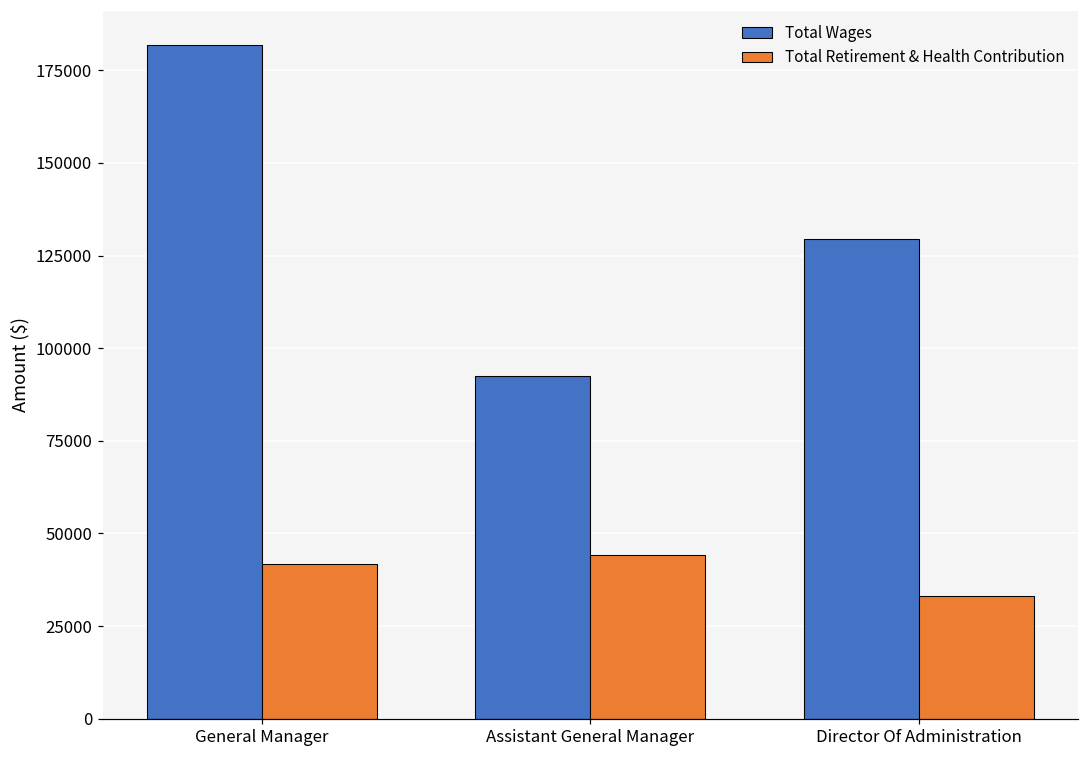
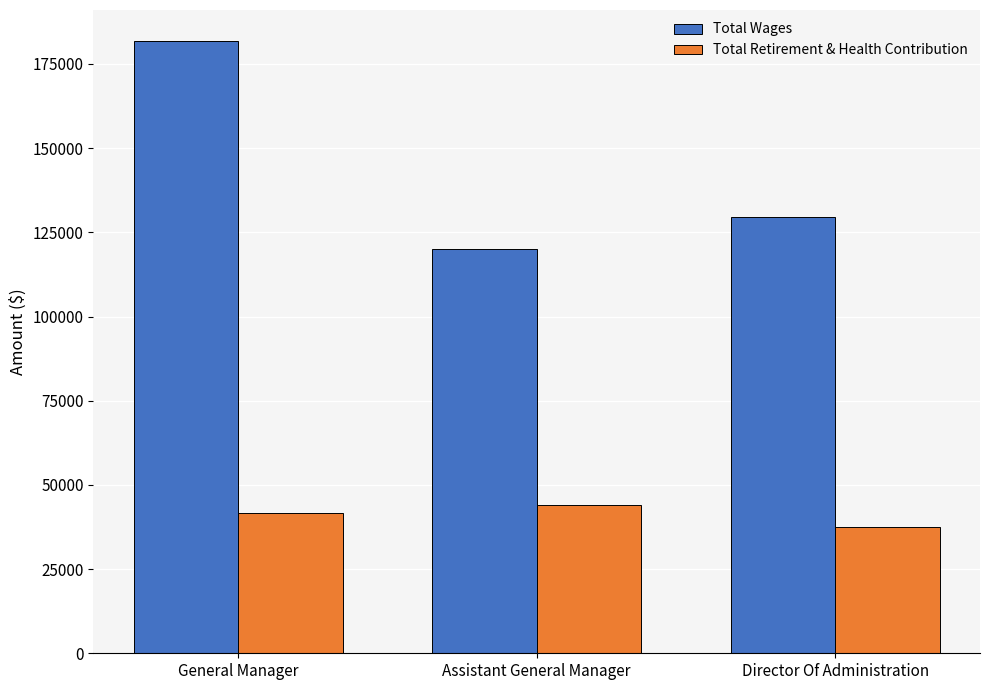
  {
    "Total Wages": {
      "General Manager": 182000,
-     "Assistant General Manager": 93000,
+     "Assistant General Manager": 120000,
      "Director Of Administration": 129000
    },
    "Total Retirement & Health Contribution": {
      "General Manager": 42000,
      "Assistant General Manager": 44000,
-     "Director Of Administration": 33000
+     "Director Of Administration": 38000
    }
  }
